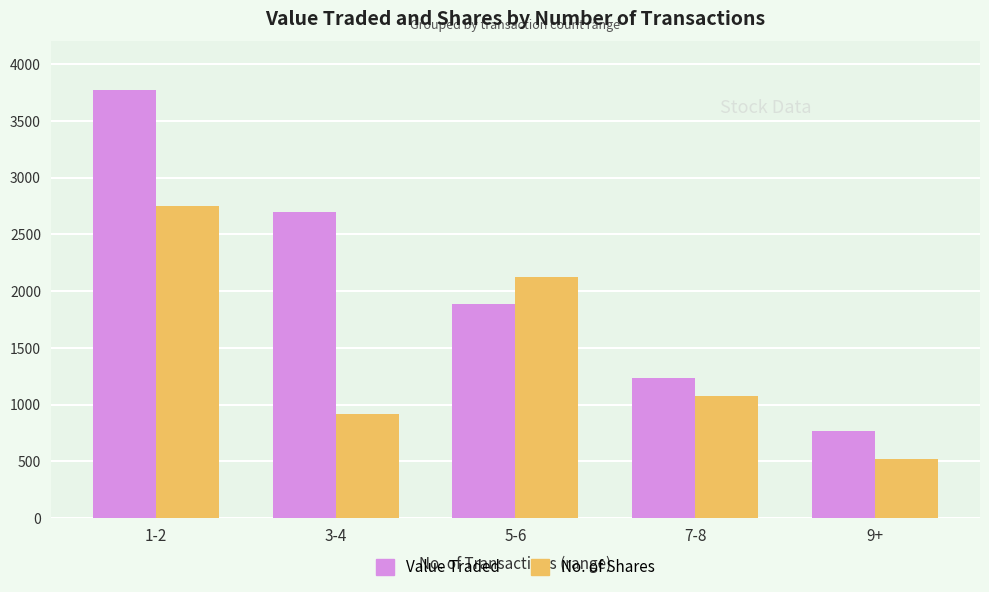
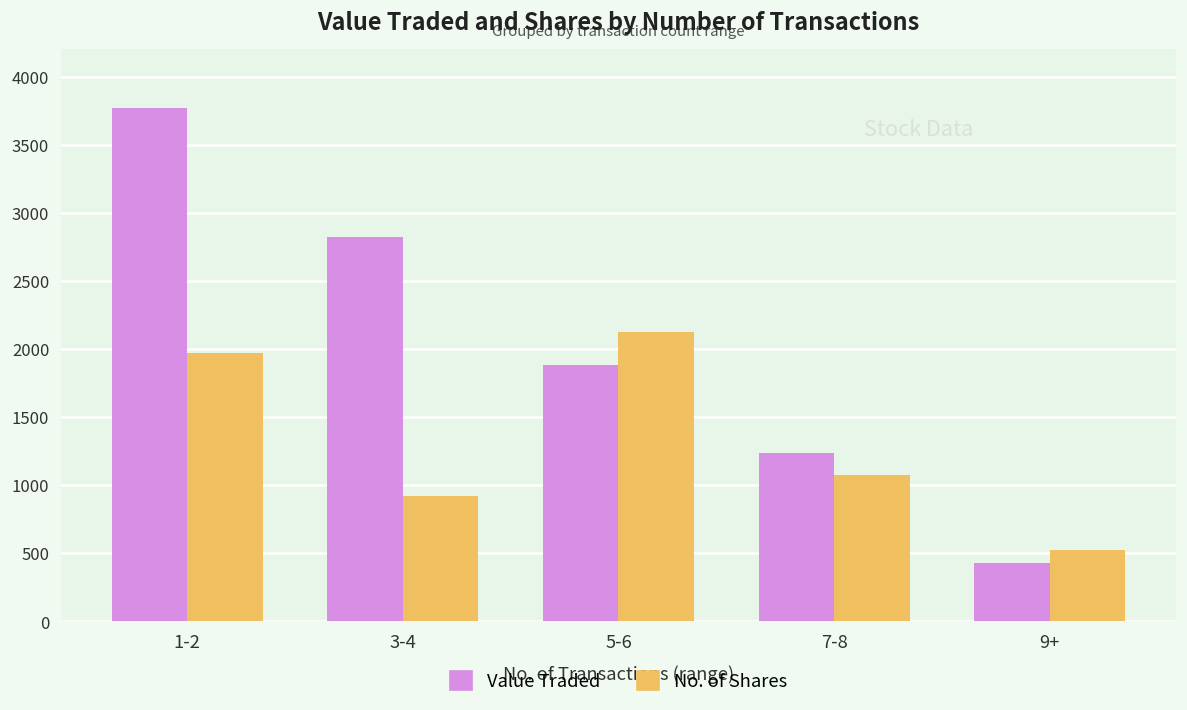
  {
    "Value Traded": {
      "1-2": 3770,
-     "3-4": 2700,
+     "3-4": 2820,
      "5-6": 1880,
      "7-8": 1230,
-     "9+": 770
+     "9+": 430
    },
    "No. of Shares": {
-     "1-2": 2750,
+     "1-2": 1970,
      "3-4": 920,
      "5-6": 2120,
      "7-8": 1070,
      "9+": 520
    }
  }
